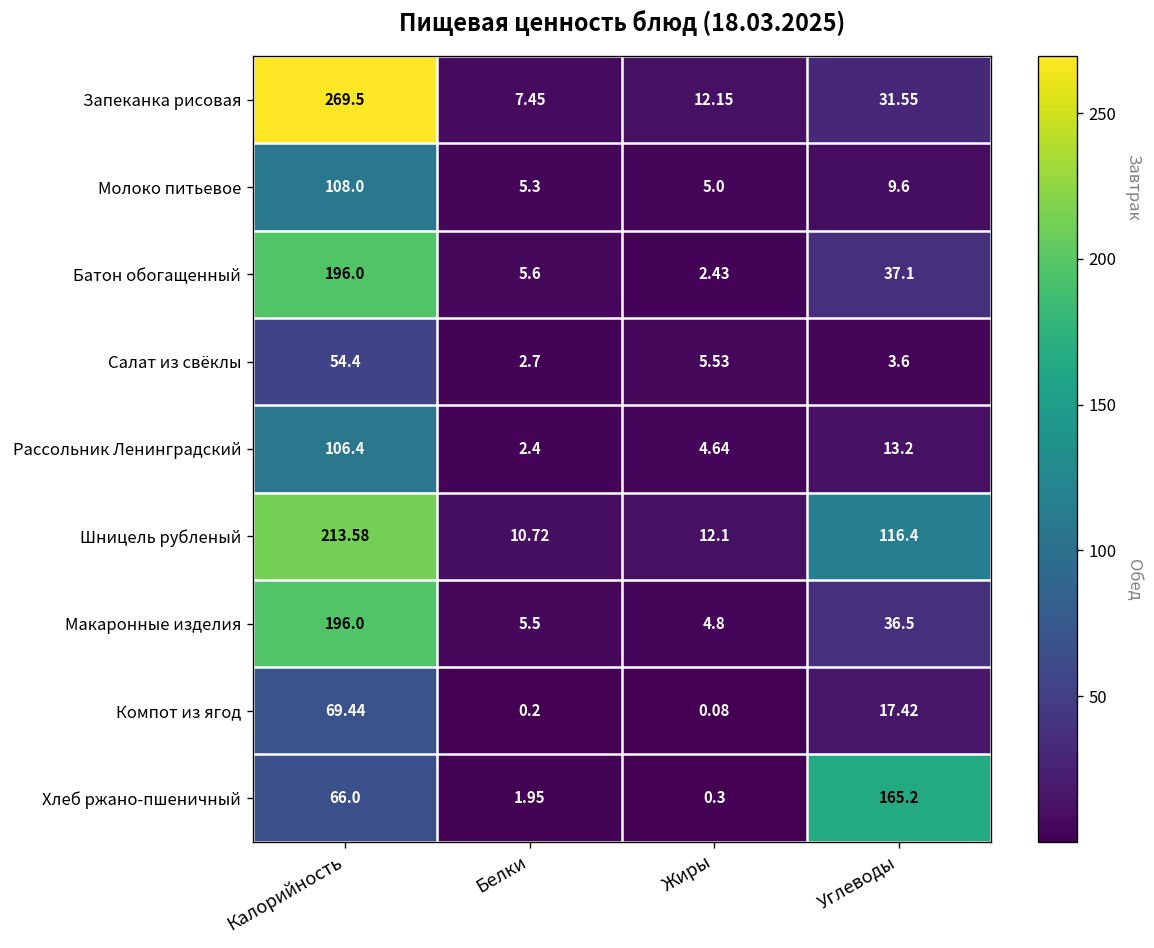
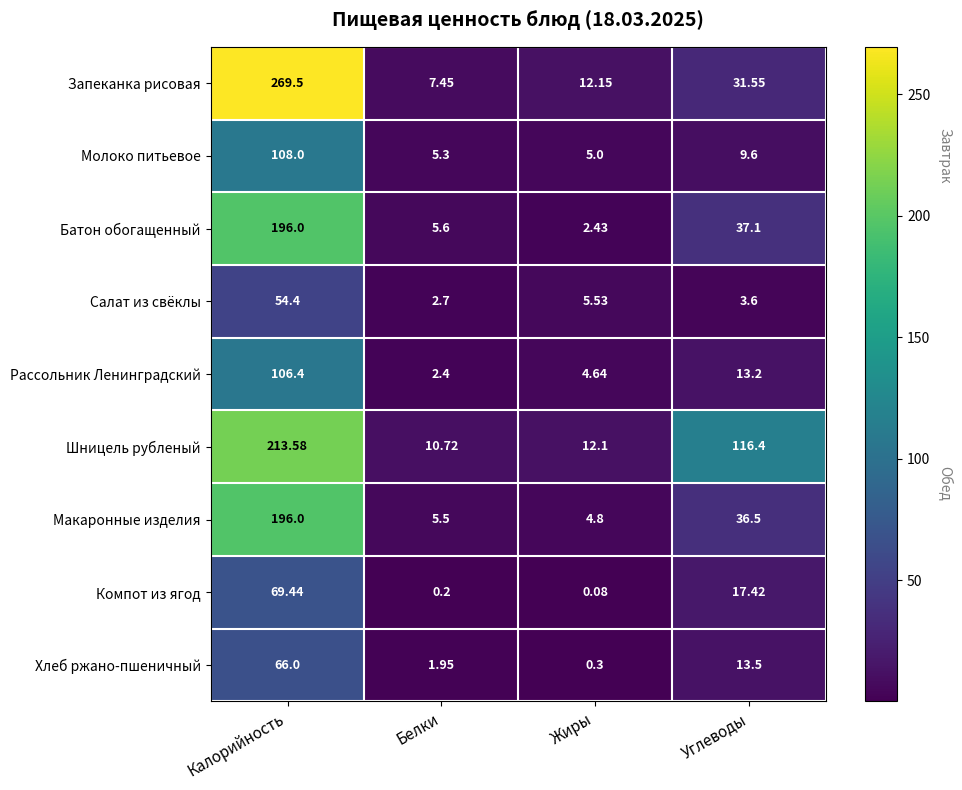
  {
    "Запеканка рисовая": {
      "Калорийность": 269.5,
      "Белки": 7.45,
      "Жиры": 12.15,
      "Углеводы": 31.55
    },
    "Молоко питьевое": {
      "Калорийность": 108.0,
      "Белки": 5.3,
      "Жиры": 5.0,
      "Углеводы": 9.6
    },
    "Батон обогащенный": {
      "Калорийность": 196.0,
      "Белки": 5.6,
      "Жиры": 2.43,
      "Углеводы": 37.1
    },
    "Салат из свёклы": {
      "Калорийность": 54.4,
      "Белки": 2.7,
      "Жиры": 5.53,
      "Углеводы": 3.6
    },
    "Рассольник Ленинградский": {
      "Калорийность": 106.4,
      "Белки": 2.4,
      "Жиры": 4.64,
      "Углеводы": 13.2
    },
    "Шницель рубленый": {
      "Калорийность": 213.58,
      "Белки": 10.72,
      "Жиры": 12.1,
      "Углеводы": 116.4
    },
    "Макаронные изделия": {
      "Калорийность": 196.0,
      "Белки": 5.5,
      "Жиры": 4.8,
      "Углеводы": 36.5
    },
    "Компот из ягод": {
      "Калорийность": 69.44,
      "Белки": 0.2,
      "Жиры": 0.08,
      "Углеводы": 17.42
    },
    "Хлеб ржано-пшеничный": {
      "Калорийность": 66.0,
      "Белки": 1.95,
      "Жиры": 0.3,
-     "Углеводы": 165.2
+     "Углеводы": 13.5
    }
  }
